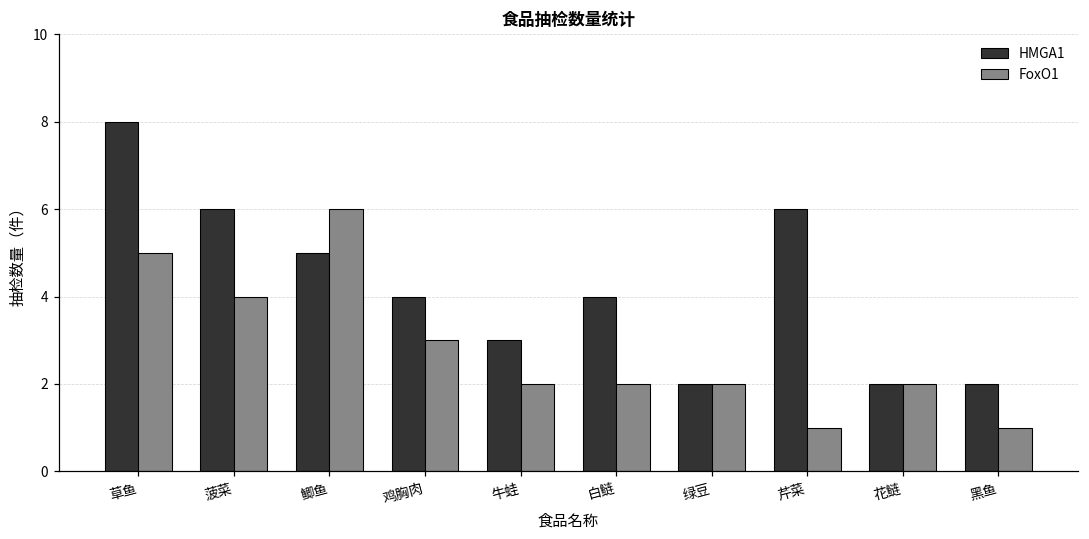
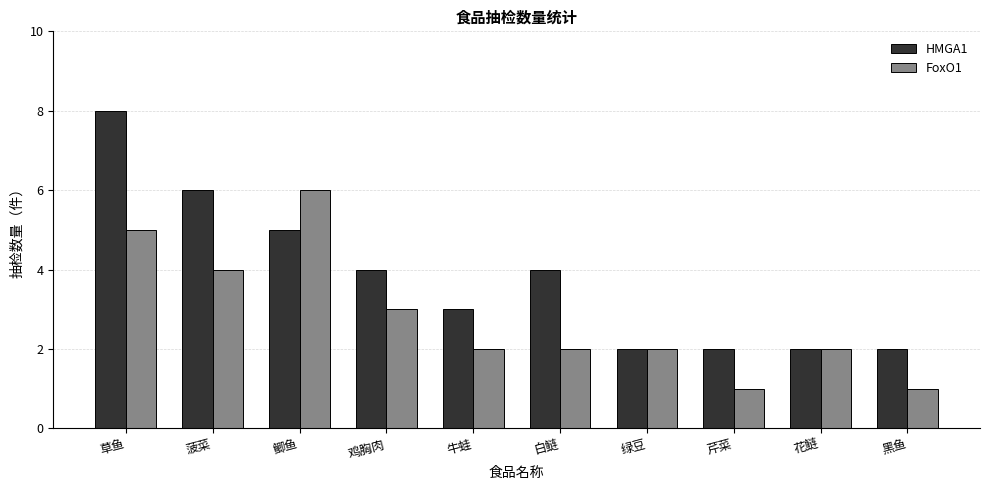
  {
    "HMGA1": {
      "草鱼": 8,
      "菠菜": 6,
      "鲫鱼": 5,
      "鸡胸肉": 4,
      "牛蛙": 3,
      "白鲢": 4,
      "绿豆": 2,
-     "芹菜": 6,
+     "芹菜": 2,
      "花鲢": 2,
      "黑鱼": 2
    },
    "FoxO1": {
      "草鱼": 5,
      "菠菜": 4,
      "鲫鱼": 6,
      "鸡胸肉": 3,
      "牛蛙": 2,
      "白鲢": 2,
      "绿豆": 2,
      "芹菜": 1,
      "花鲢": 2,
      "黑鱼": 1
    }
  }
